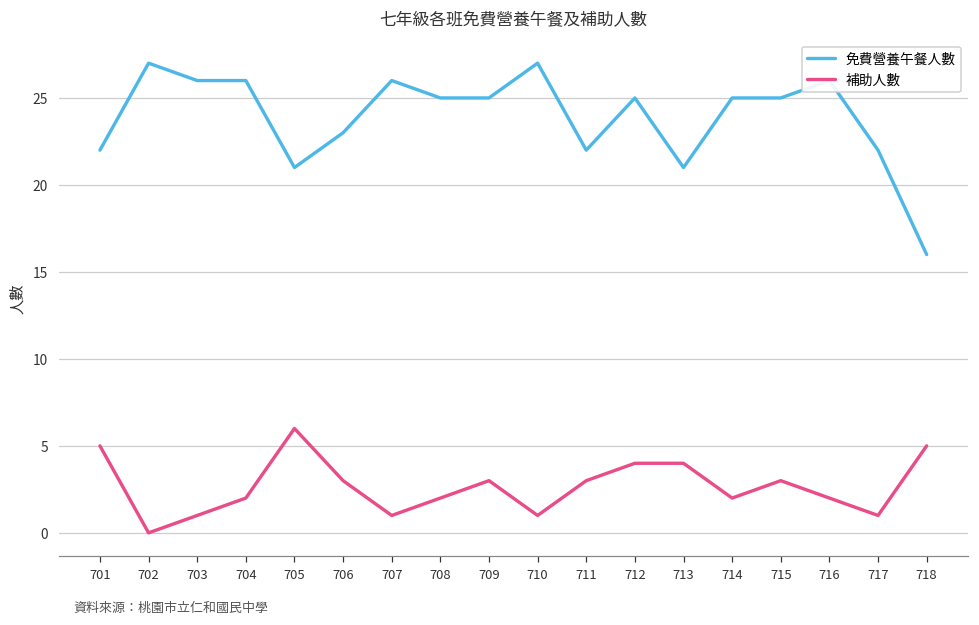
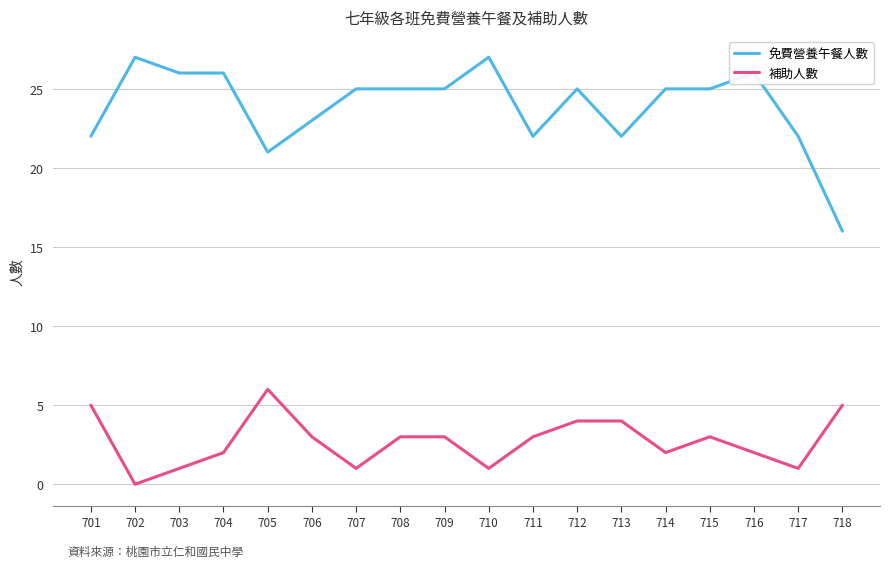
  {
    "免費營養午餐人數": {
      "701": 22,
      "702": 27,
      "703": 26,
      "704": 26,
      "705": 21,
      "706": 23,
-     "707": 26,
+     "707": 25,
      "708": 25,
      "709": 25,
      "710": 27,
      "711": 22,
      "712": 25,
-     "713": 21,
+     "713": 22,
      "714": 25,
      "715": 25,
      "717": 22,
      "718": 16
    },
    "補助人數": {
      "701": 5,
      "702": 0,
      "703": 1,
      "704": 2,
      "705": 6,
      "706": 3,
      "707": 1,
-     "708": 2,
+     "708": 3,
      "709": 3,
      "710": 1,
      "711": 3,
      "712": 4,
      "713": 4,
      "714": 2,
      "715": 3,
      "716": 2,
      "717": 1,
      "718": 5
    }
  }
